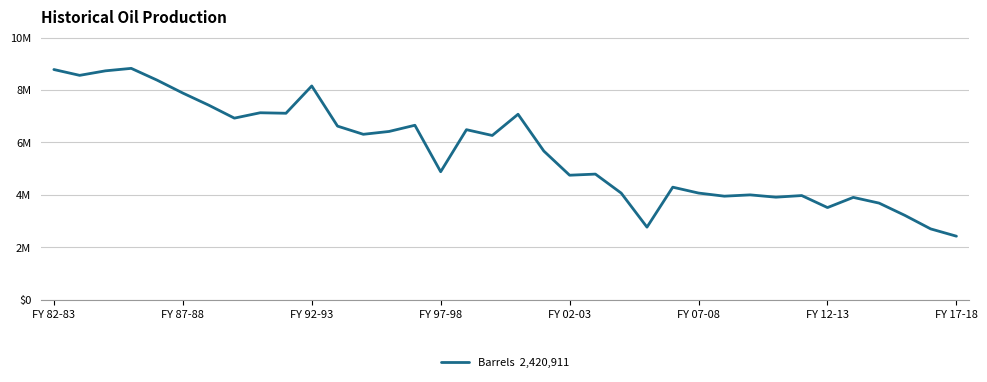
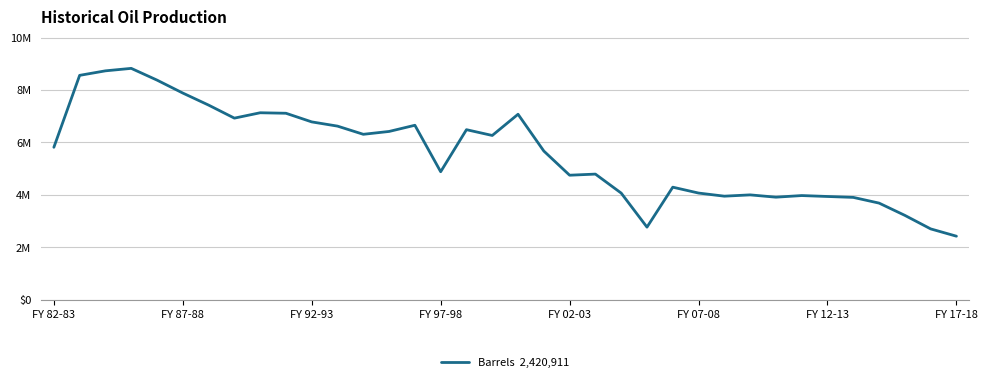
  {
-   "FY 82-83": 8800000,
+   "FY 82-83": 5800000,
    "FY 87-88": 7900000,
-   "FY 92-93": 8200000,
+   "FY 92-93": 6800000,
    "FY 97-98": 4900000,
    "FY 02-03": 4700000,
    "FY 07-08": 4100000,
-   "FY 12-13": 3500000,
+   "FY 12-13": 3900000,
    "FY 17-18": 2400000
  }
